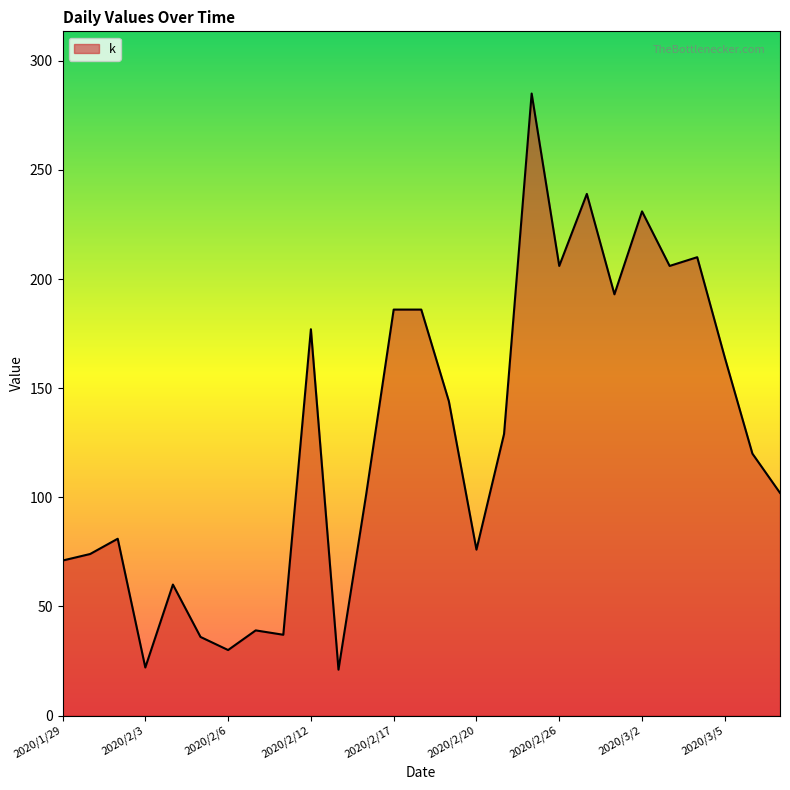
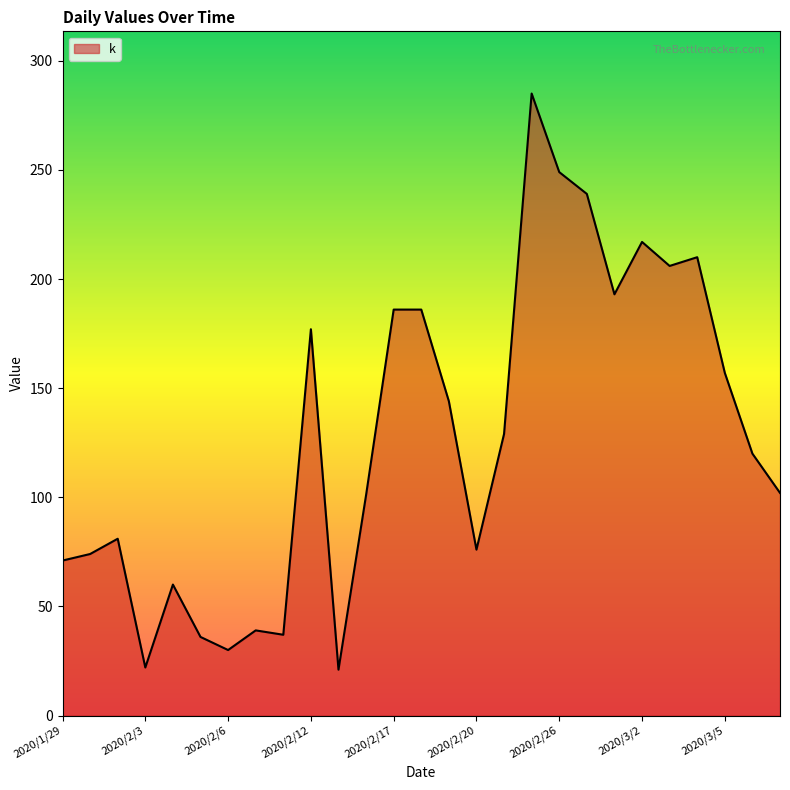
  {
    "2020/1/29": 71,
    "2020/2/3": 22,
    "2020/2/6": 30,
    "2020/2/12": 177,
    "2020/2/17": 186,
    "2020/2/20": 76,
-   "2020/2/26": 206,
-   "2020/3/2": 231,
-   "2020/3/5": 164
+   "2020/2/26": 249,
+   "2020/3/2": 217,
+   "2020/3/5": 157
  }
